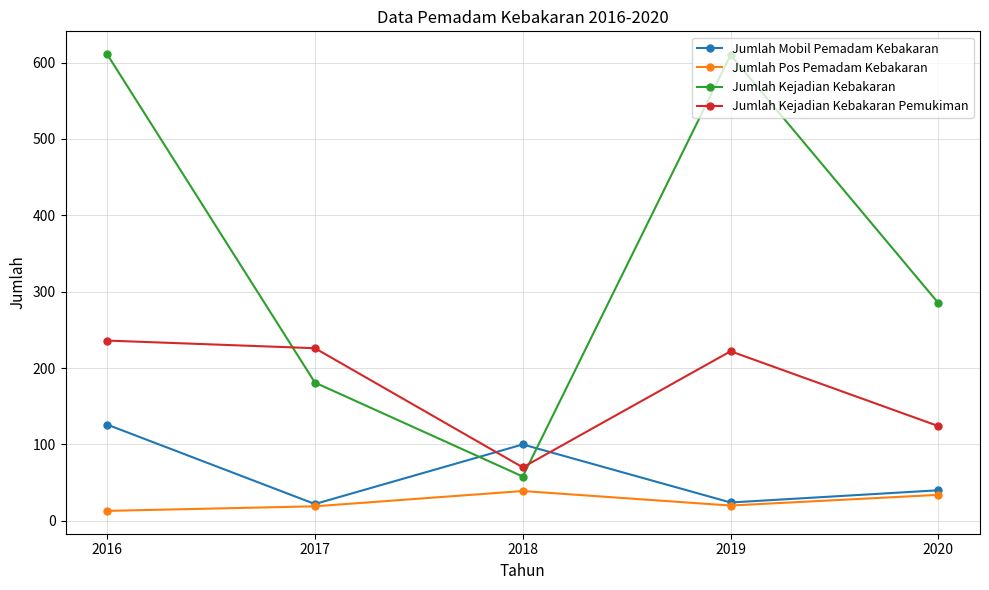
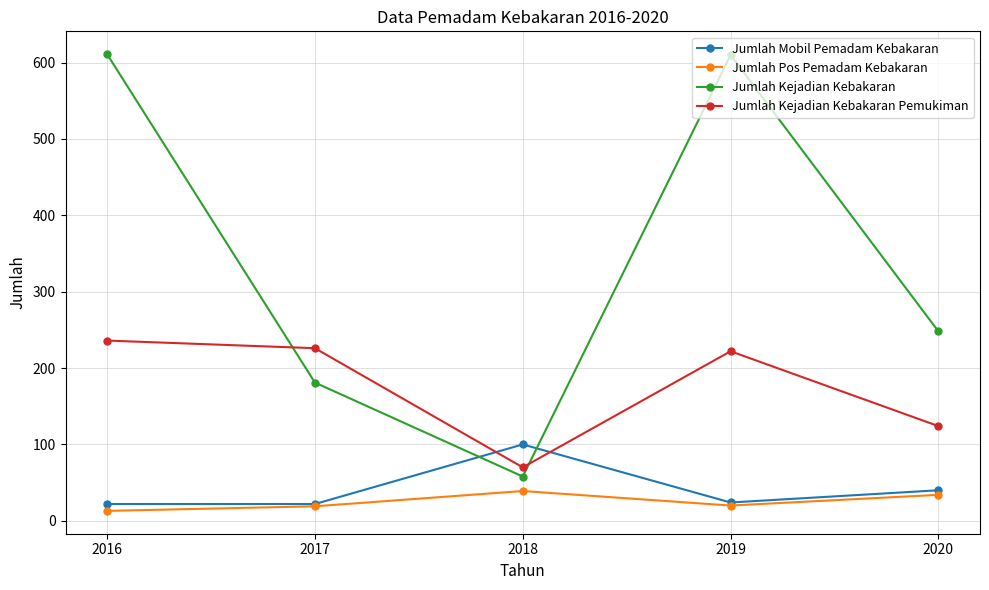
  {
    "Jumlah Mobil Pemadam Kebakaran": {
-     "2016": 130,
+     "2016": 20,
      "2018": 100,
      "2019": 20,
      "2020": 40
    },
    "Jumlah Pos Pemadam Kebakaran": {
      "2016": 10,
      "2018": 40,
      "2019": 20,
      "2020": 30
    },
    "Jumlah Kejadian Kebakaran": {
      "2016": 610,
      "2017": 180,
      "2018": 60,
-     "2020": 290
+     "2020": 250
    },
    "Jumlah Kejadian Kebakaran Pemukiman": {
      "2016": 240,
      "2017": 230,
      "2018": 70,
      "2019": 220,
      "2020": 120
    }
  }
